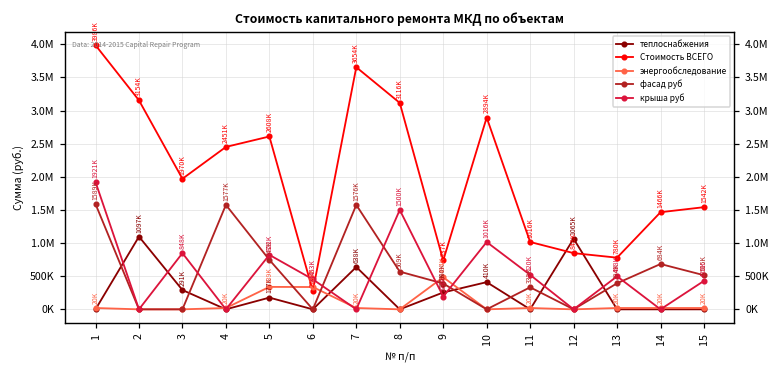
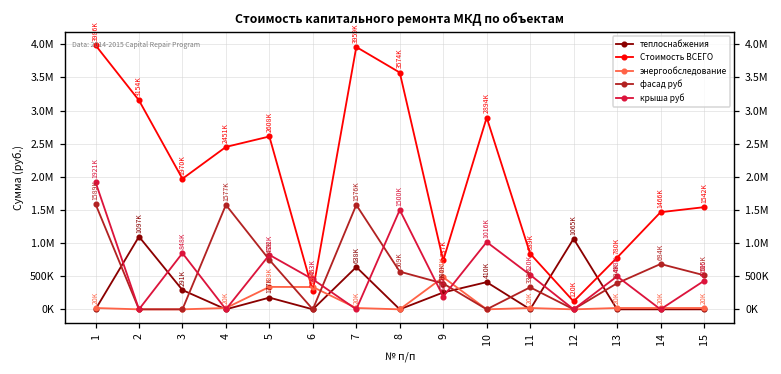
  {
    "теплоснабжения": {
      "2": "1097K",
      "3": "291K",
      "7": "638K",
      "10": "410K",
      "12": "1065K"
    },
    "Стоимость ВСЕГО": {
      "1": "3986K",
      "2": "3154K",
      "3": "1970K",
      "4": "2451K",
      "5": "2608K",
-     "7": "3654K",
-     "8": "3116K",
+     "7": "3959K",
+     "8": "3574K",
      "9": "737K",
      "10": "2894K",
-     "11": "1016K",
-     "12": "848K",
+     "11": "839K",
+     "12": "120K",
      "13": "780K",
      "14": "1466K",
      "15": "1542K"
    }
  }
